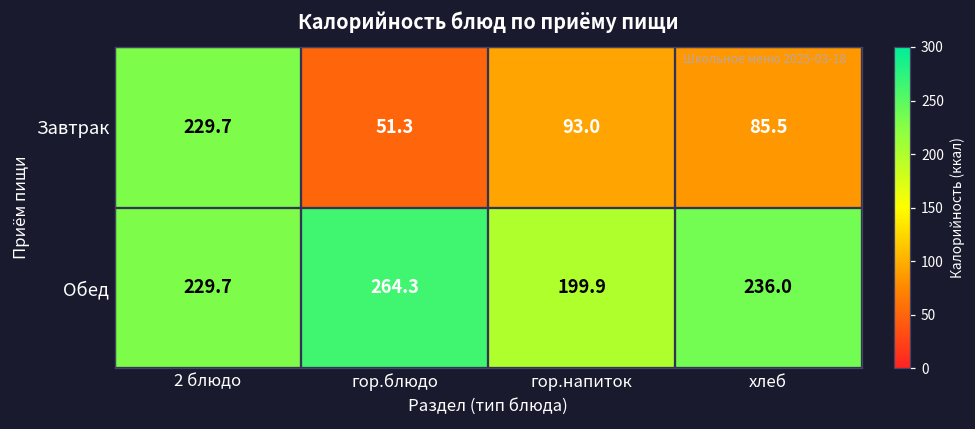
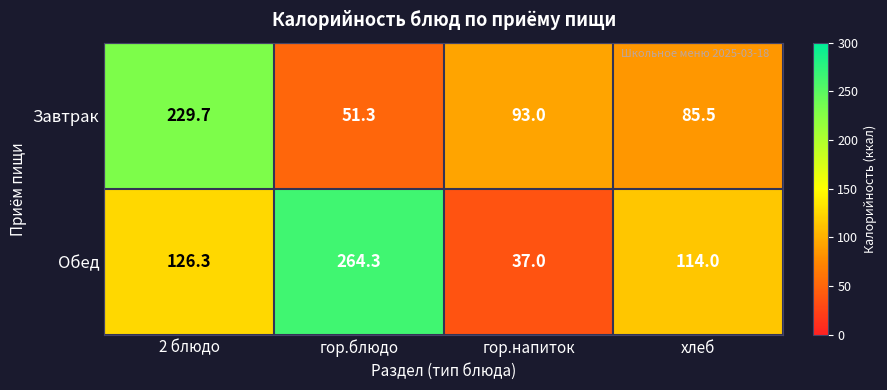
  {
    "Завтрак": {
      "2 блюдо": 229.7,
      "гор.блюдо": 51.3,
      "гор.напиток": 93.0
    },
    "Обед": {
-     "2 блюдо": 229.7,
+     "2 блюдо": 126.3,
      "гор.блюдо": 264.3,
-     "гор.напиток": 199.9,
-     "хлеб": 236.0
+     "гор.напиток": 37.0,
+     "хлеб": 114.0
    }
  }
